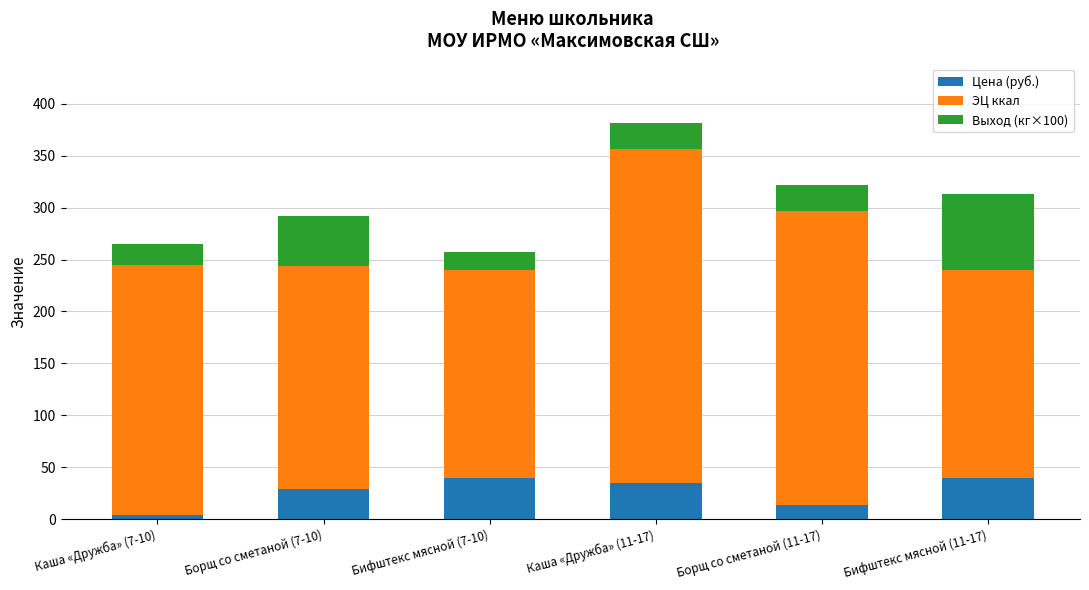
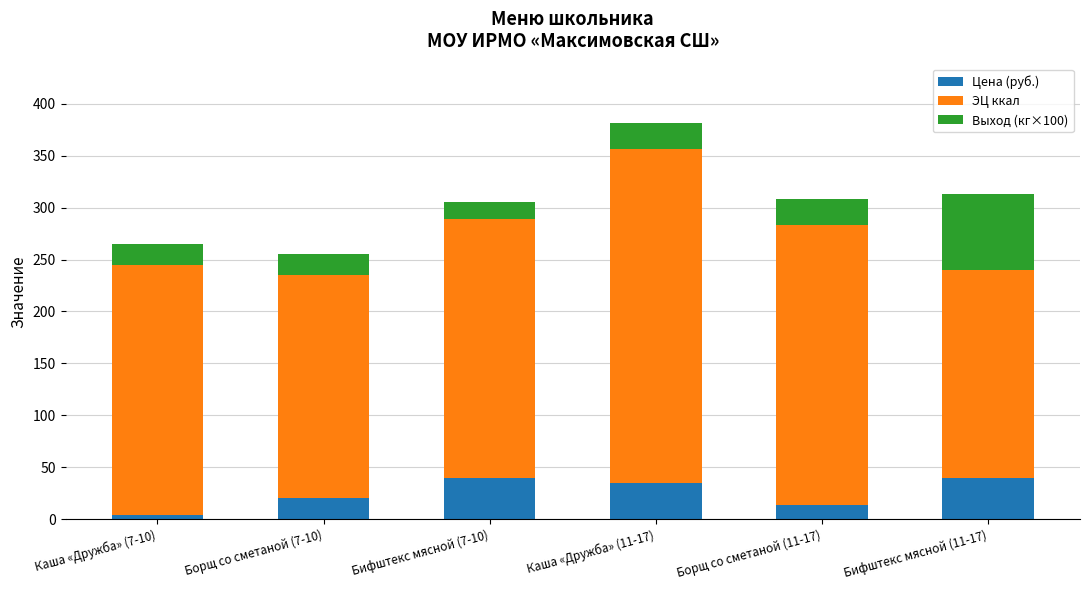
  {
    "Цена (руб.)": {
      "Каша «Дружба» (7-10)": 4,
-     "Борщ со сметаной (7-10)": 29,
+     "Борщ со сметаной (7-10)": 20,
      "Бифштекс мясной (7-10)": 40,
      "Каша «Дружба» (11-17)": 35,
      "Борщ со сметаной (11-17)": 14,
      "Бифштекс мясной (11-17)": 40
    },
    "ЭЦ ккал": {
      "Каша «Дружба» (7-10)": 241,
      "Борщ со сметаной (7-10)": 215,
-     "Бифштекс мясной (7-10)": 200,
+     "Бифштекс мясной (7-10)": 249,
      "Каша «Дружба» (11-17)": 321,
-     "Борщ со сметаной (11-17)": 283,
+     "Борщ со сметаной (11-17)": 269,
      "Бифштекс мясной (11-17)": 200
    },
    "Выход (кг×100)": {
      "Каша «Дружба» (7-10)": 20,
-     "Борщ со сметаной (7-10)": 48,
+     "Борщ со сметаной (7-10)": 20,
      "Бифштекс мясной (7-10)": 17,
      "Каша «Дружба» (11-17)": 25,
      "Борщ со сметаной (11-17)": 25,
      "Бифштекс мясной (11-17)": 73
    }
  }
